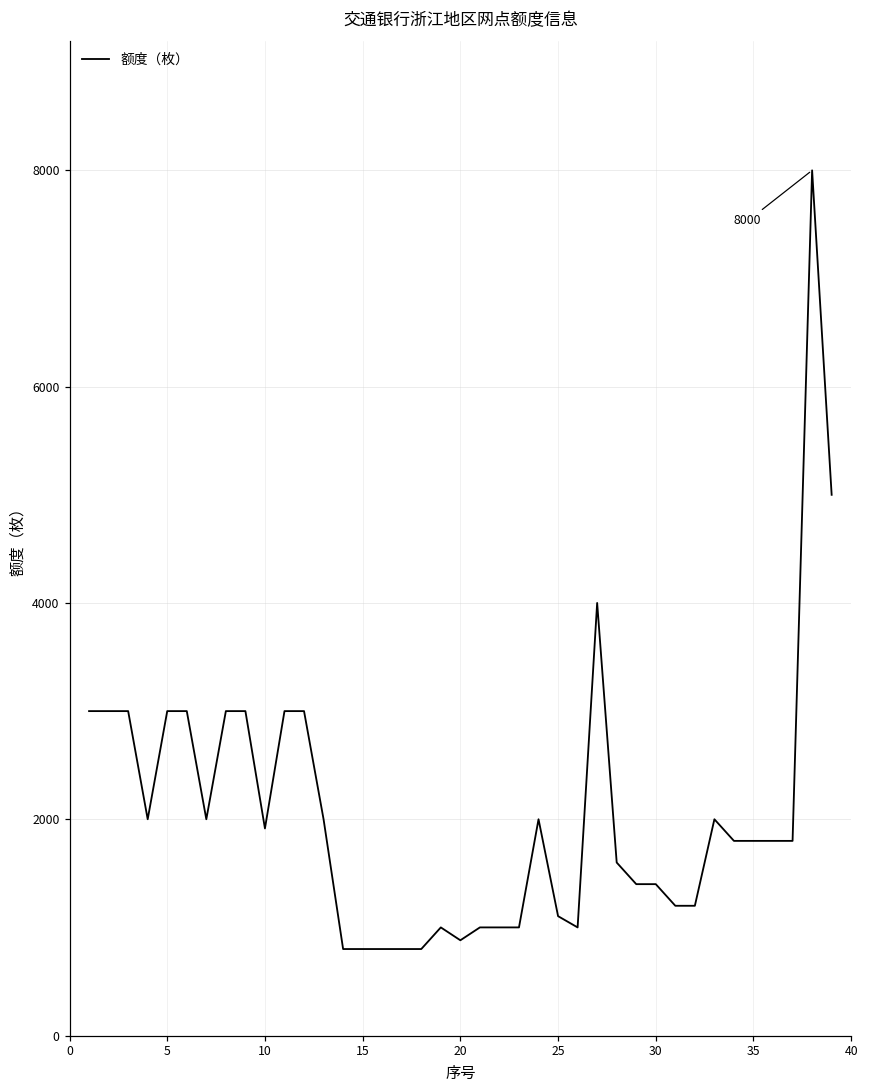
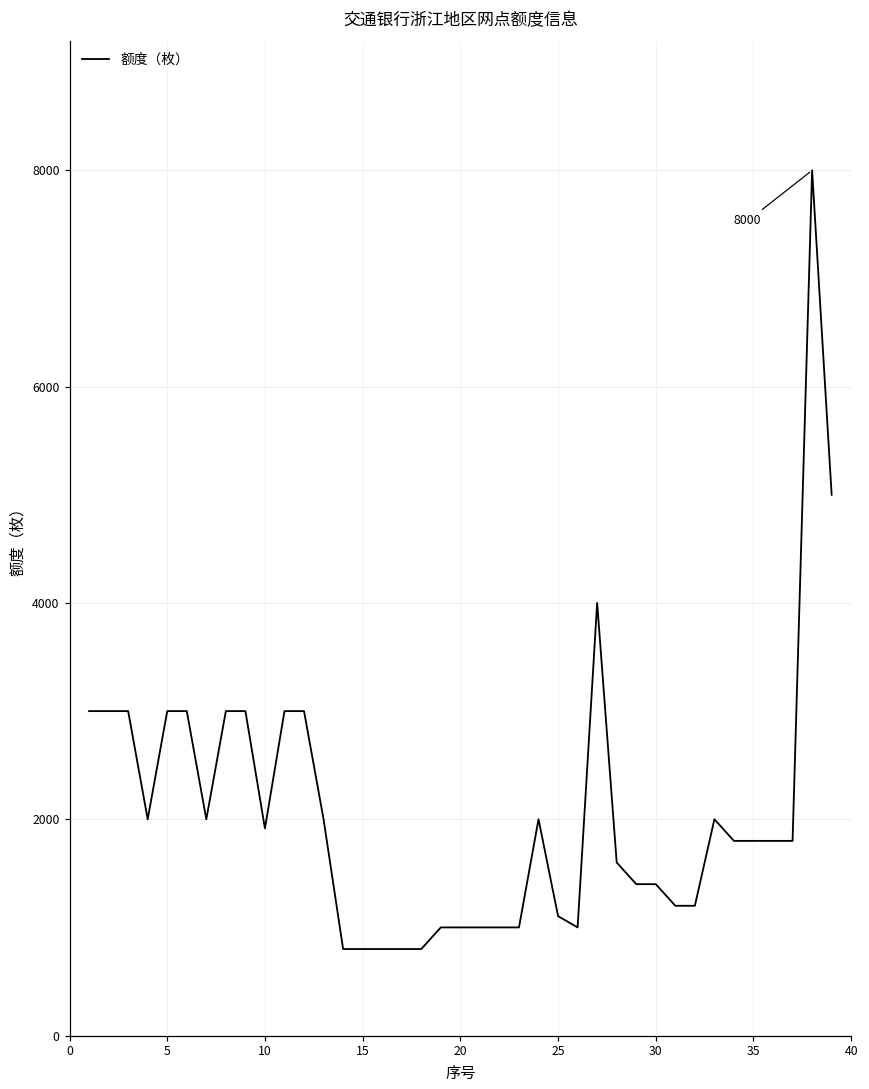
  {
    "5": 3000,
    "10": 1900,
    "15": 800,
-   "20": 900,
+   "20": 1000,
    "25": 1100,
    "30": 1400,
    "35": 1800
  }
